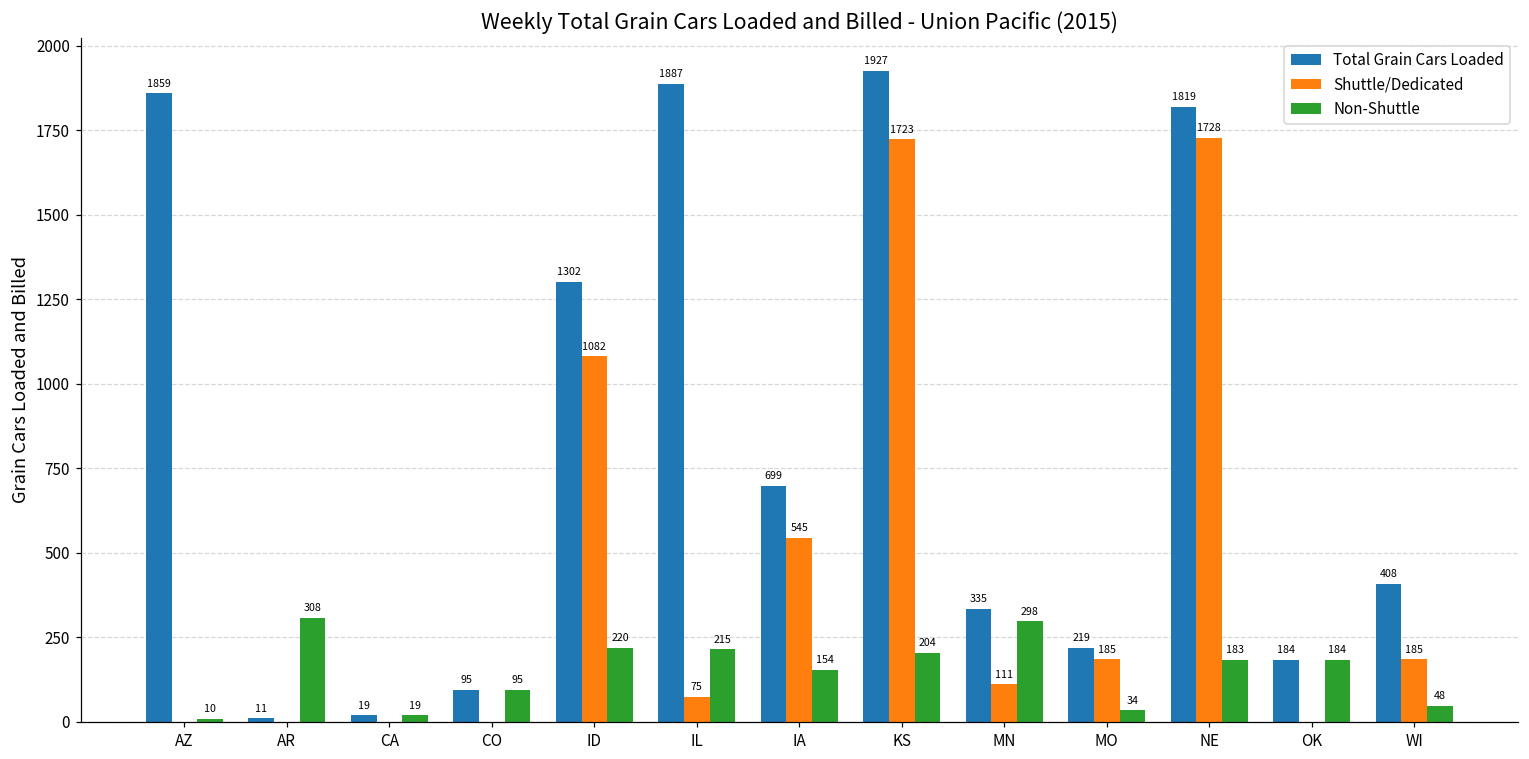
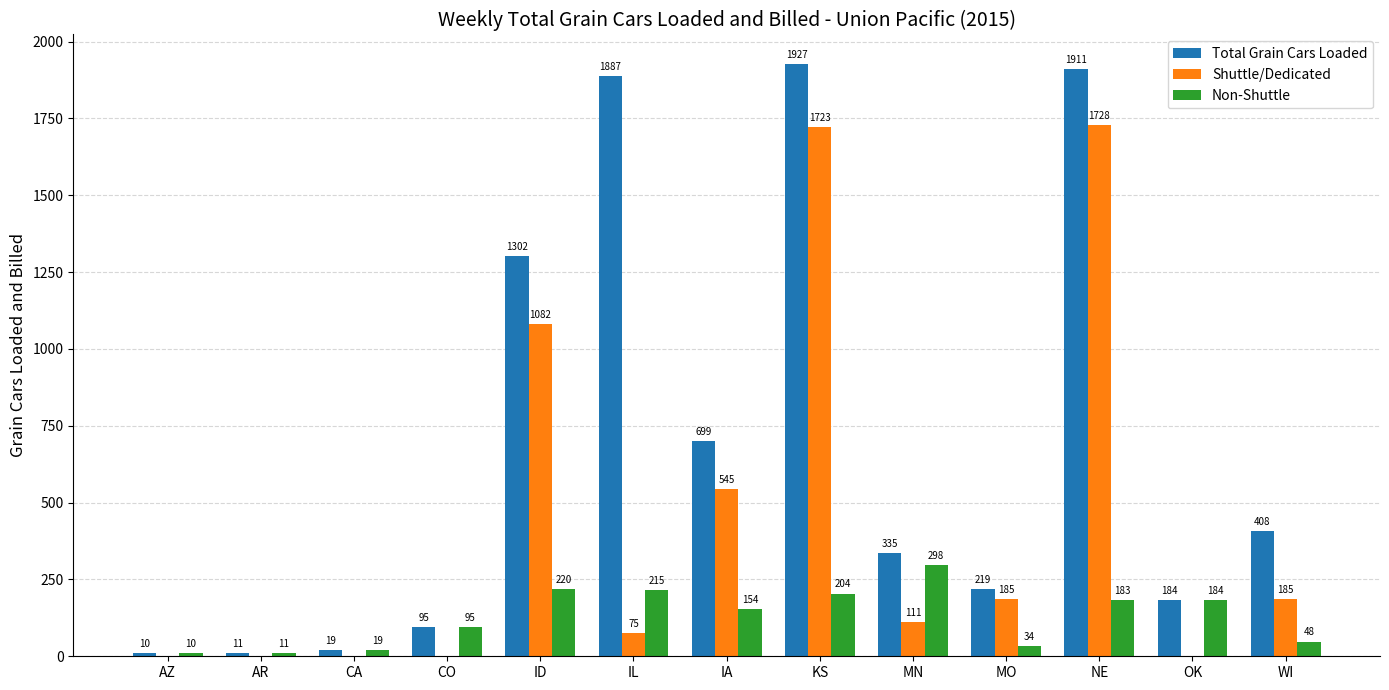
  {
    "Total Grain Cars Loaded": {
-     "AZ": 1859,
+     "AZ": 10,
      "AR": 11,
      "CA": 19,
      "CO": 95,
      "ID": 1302,
      "IL": 1887,
      "IA": 699,
      "KS": 1927,
      "MN": 335,
      "MO": 219,
-     "NE": 1819,
+     "NE": 1911,
      "OK": 184,
      "WI": 408
    },
    "Shuttle/Dedicated": {
      "ID": 1082,
      "IL": 75,
      "IA": 545,
      "KS": 1723,
      "MN": 111,
      "MO": 185,
      "NE": 1728,
      "WI": 185
    },
    "Non-Shuttle": {
      "AZ": 10,
-     "AR": 308,
+     "AR": 11,
      "CA": 19,
      "CO": 95,
      "ID": 220,
      "IL": 215,
      "IA": 154,
      "KS": 204,
      "MN": 298,
      "MO": 34,
      "NE": 183,
      "OK": 184,
      "WI": 48
    }
  }
